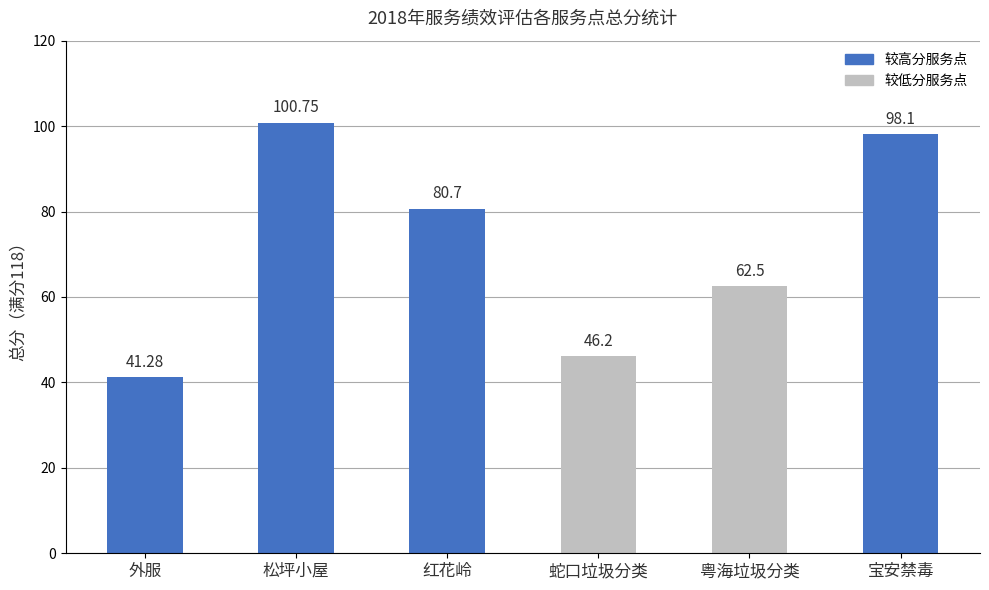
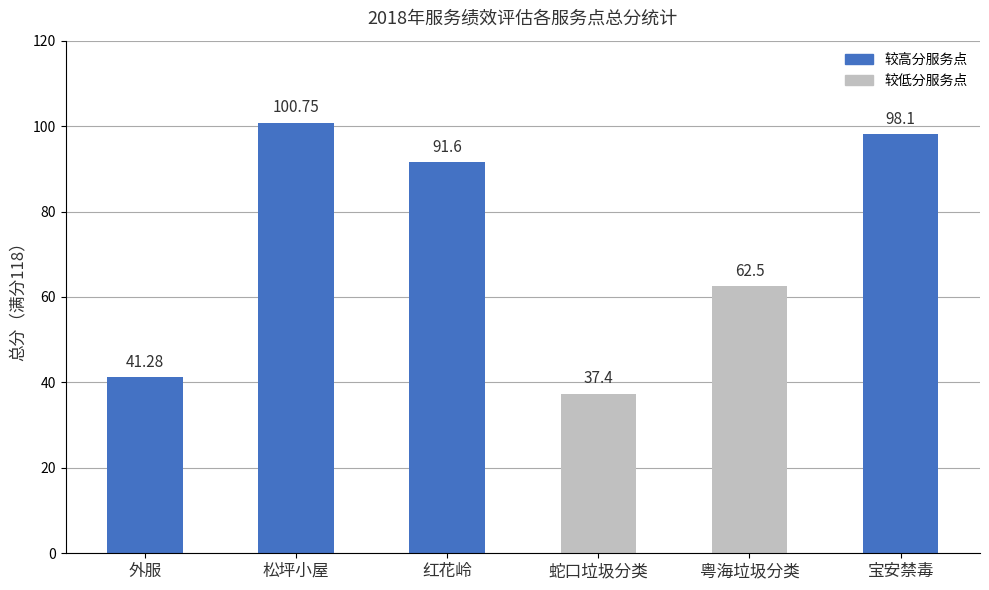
  {
    "外服": 41.28,
    "松坪小屋": 100.75,
-   "红花岭": 80.7,
-   "蛇口垃圾分类": 46.2,
+   "红花岭": 91.6,
+   "蛇口垃圾分类": 37.4,
    "粤海垃圾分类": 62.5,
    "宝安禁毒": 98.1
  }
